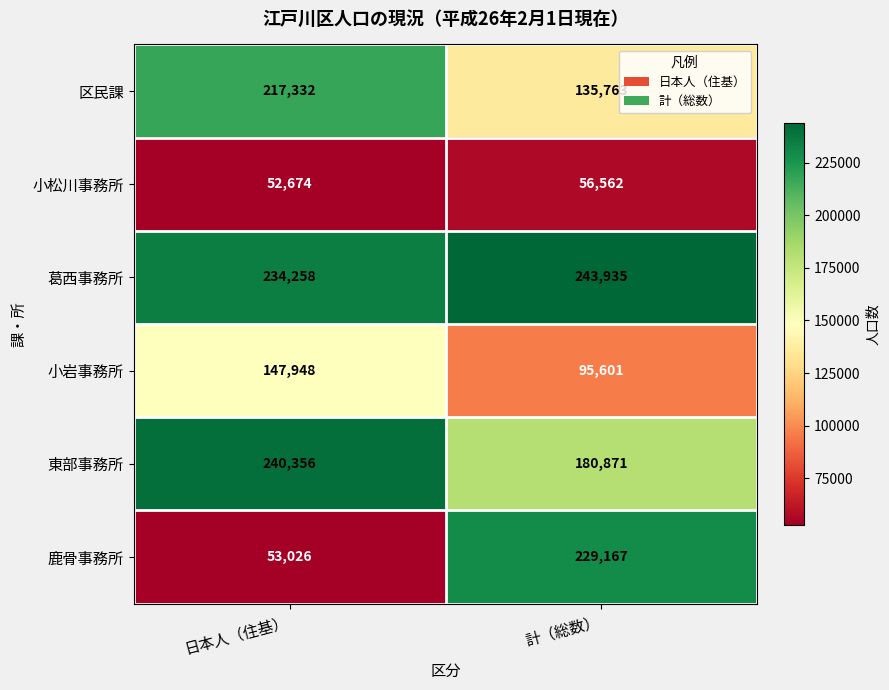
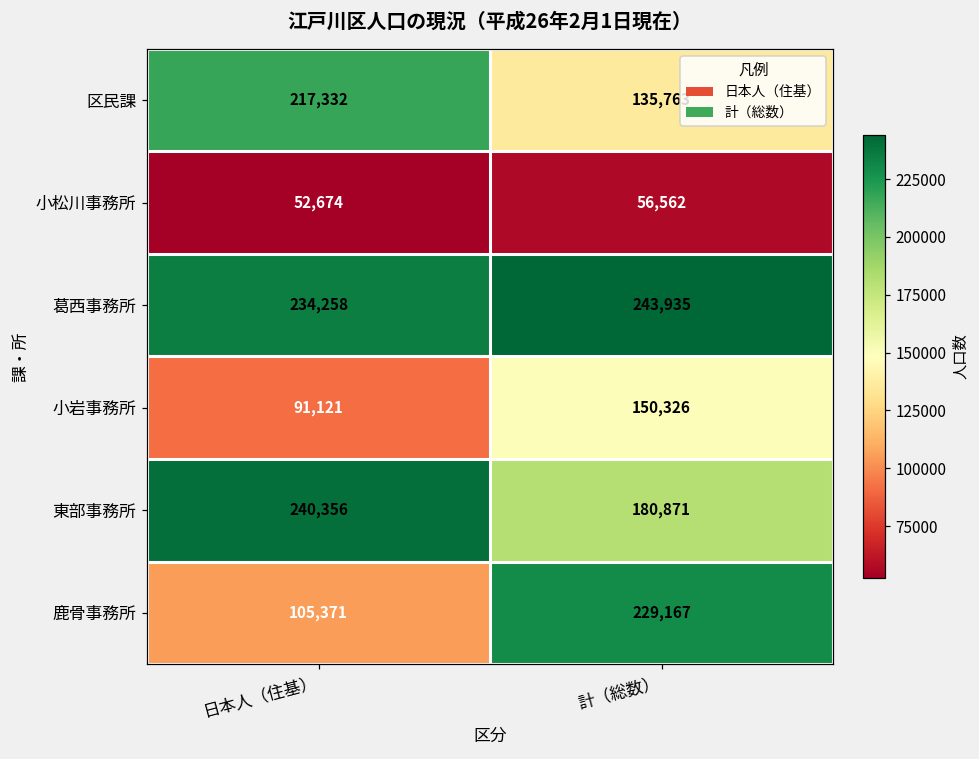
  {
    "区民課": {
      "日本人（住基）": "217,332"
    },
    "小松川事務所": {
      "日本人（住基）": "52,674",
      "計（総数）": "56,562"
    },
    "葛西事務所": {
      "日本人（住基）": "234,258",
      "計（総数）": "243,935"
    },
    "小岩事務所": {
-     "日本人（住基）": "147,948",
-     "計（総数）": "95,601"
+     "日本人（住基）": "91,121",
+     "計（総数）": "150,326"
    },
    "東部事務所": {
      "日本人（住基）": "240,356",
      "計（総数）": "180,871"
    },
    "鹿骨事務所": {
-     "日本人（住基）": "53,026",
+     "日本人（住基）": "105,371",
      "計（総数）": "229,167"
    }
  }
